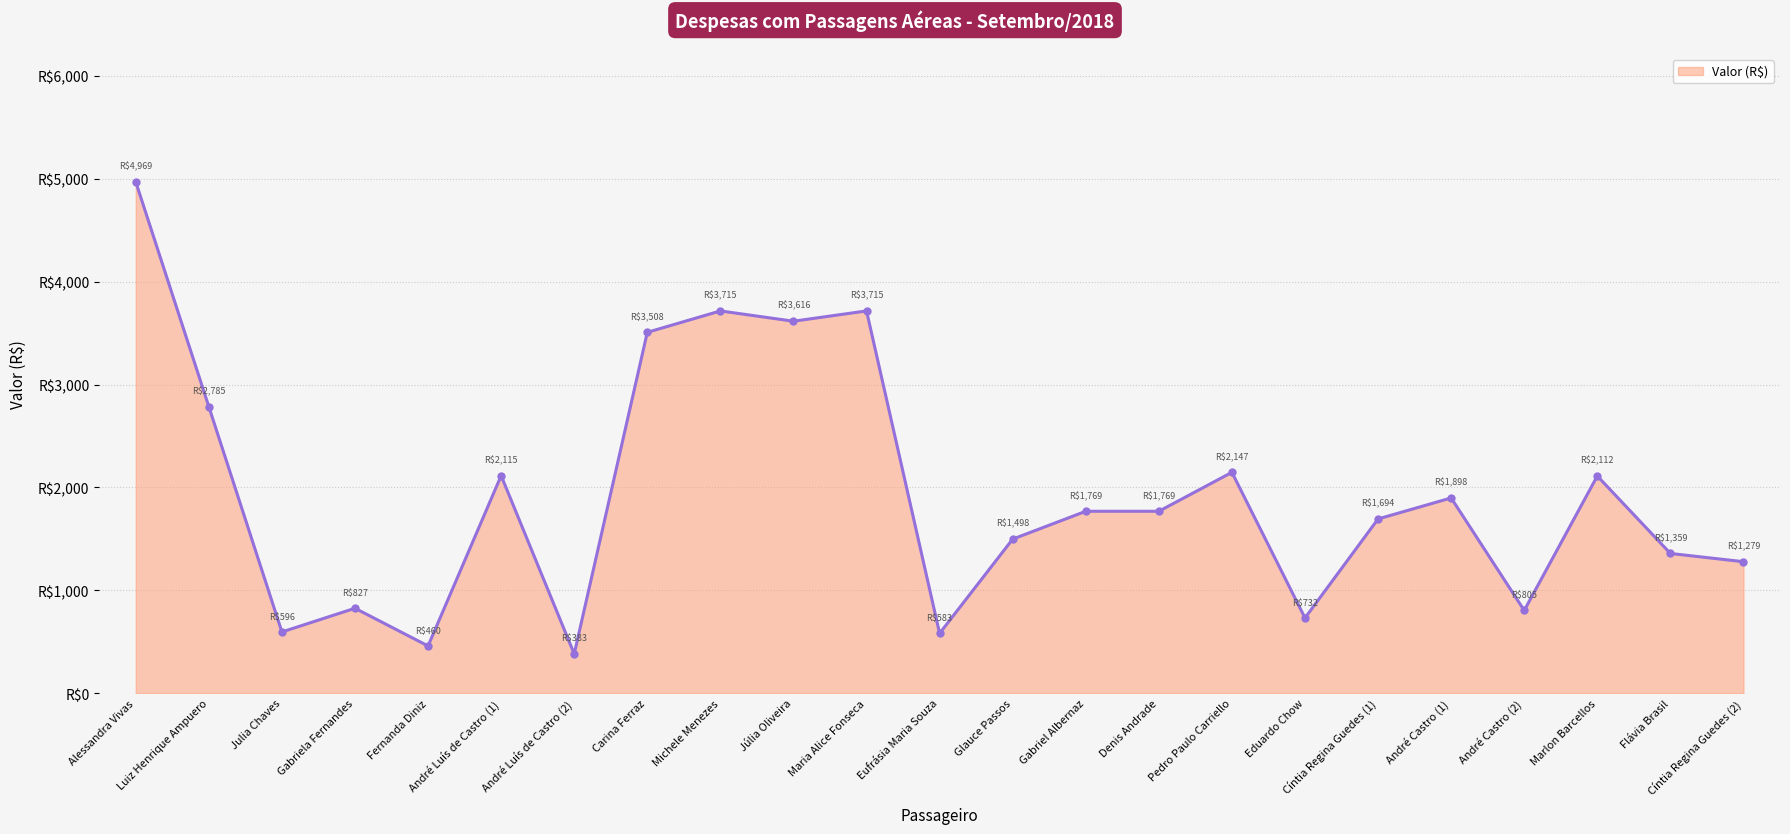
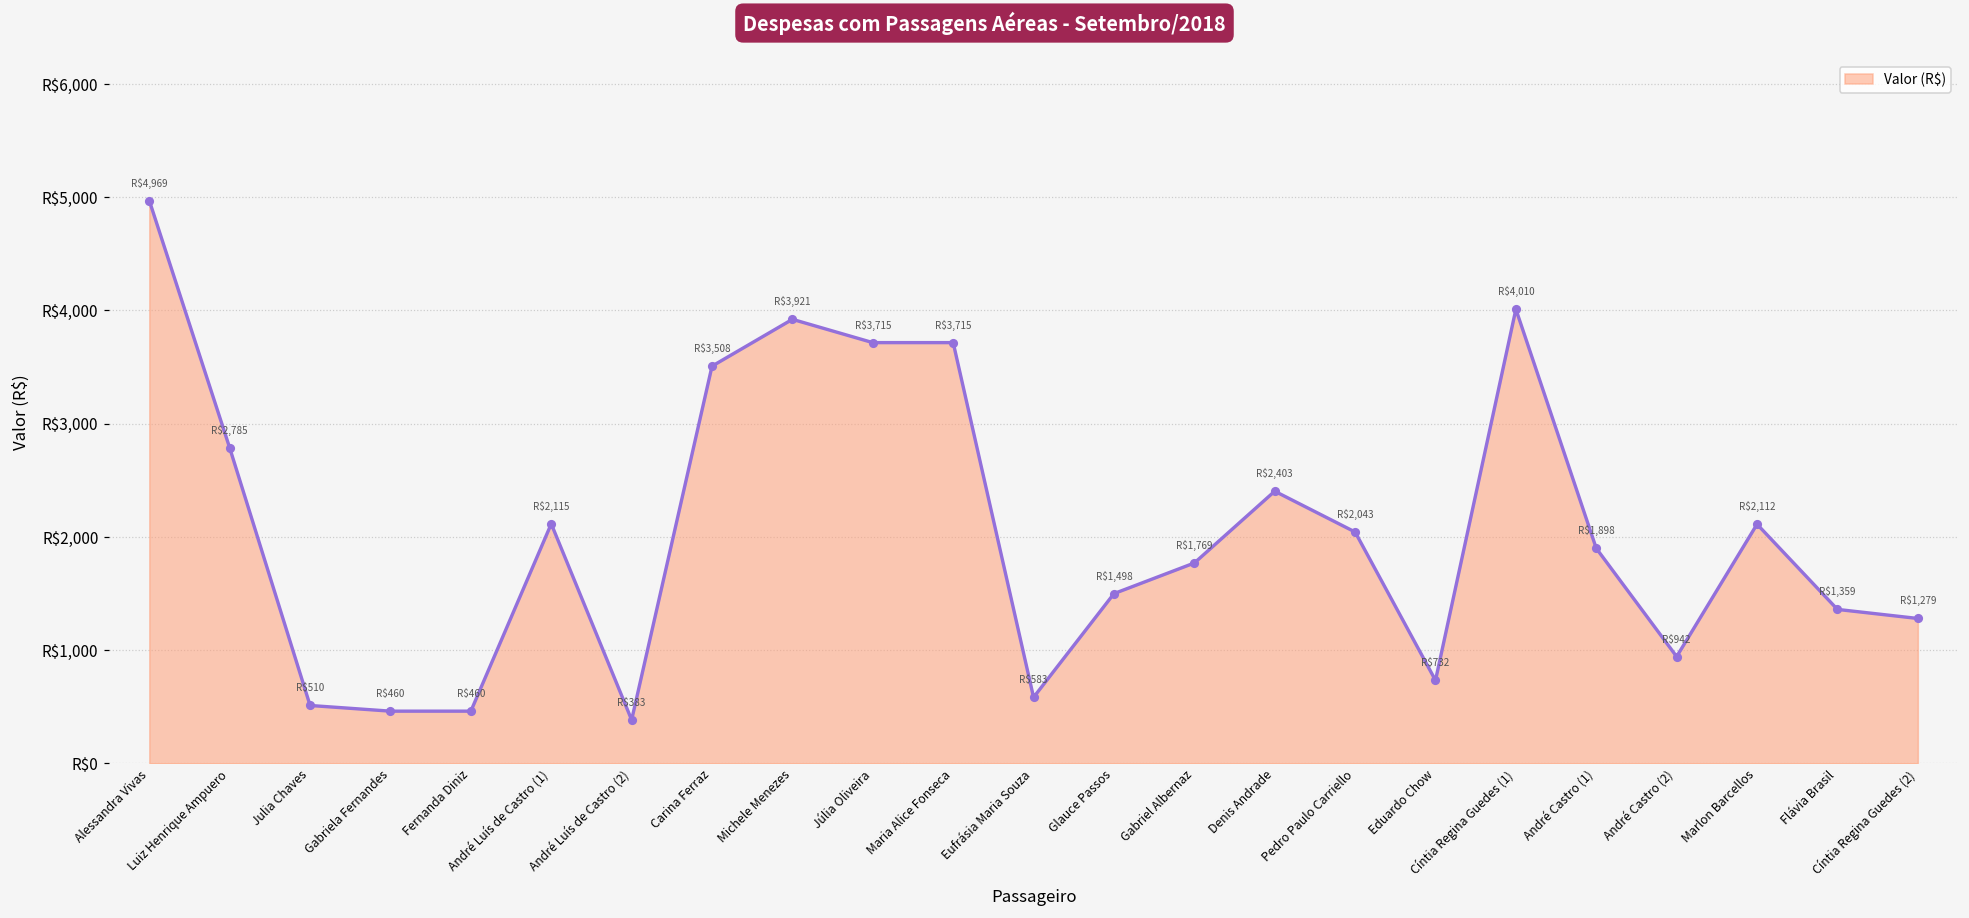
  {
    "Alessandra Vivas": "$4,969",
    "Luiz Henrique Ampuero": "$2,785",
-   "Julia Chaves": "$596",
-   "Gabriela Fernandes": "$827",
+   "Julia Chaves": "$510",
+   "Gabriela Fernandes": "$460",
    "Fernanda Diniz": "$460",
    "André Luís de Castro (1)": "$2,115",
    "André Luís de Castro (2)": "$383",
    "Carina Ferraz": "$3,508",
-   "Michele Menezes": "$3,715",
-   "Júlia Oliveira": "$3,616",
+   "Michele Menezes": "$3,921",
+   "Júlia Oliveira": "$3,715",
    "Maria Alice Fonseca": "$3,715",
    "Eufrásia Maria Souza": "$583",
    "Glauce Passos": "$1,498",
    "Gabriel Albernaz": "$1,769",
-   "Denis Andrade": "$1,769",
-   "Pedro Paulo Carriello": "$2,147",
+   "Denis Andrade": "$2,403",
+   "Pedro Paulo Carriello": "$2,043",
    "Eduardo Chow": "$732",
-   "Cíntia Regina Guedes (1)": "$1,694",
+   "Cíntia Regina Guedes (1)": "$4,010",
    "André Castro (1)": "$1,898",
-   "André Castro (2)": "$805",
+   "André Castro (2)": "$942",
    "Marlon Barcellos": "$2,112",
    "Flávia Brasil": "$1,359",
    "Cíntia Regina Guedes (2)": "$1,279"
  }
